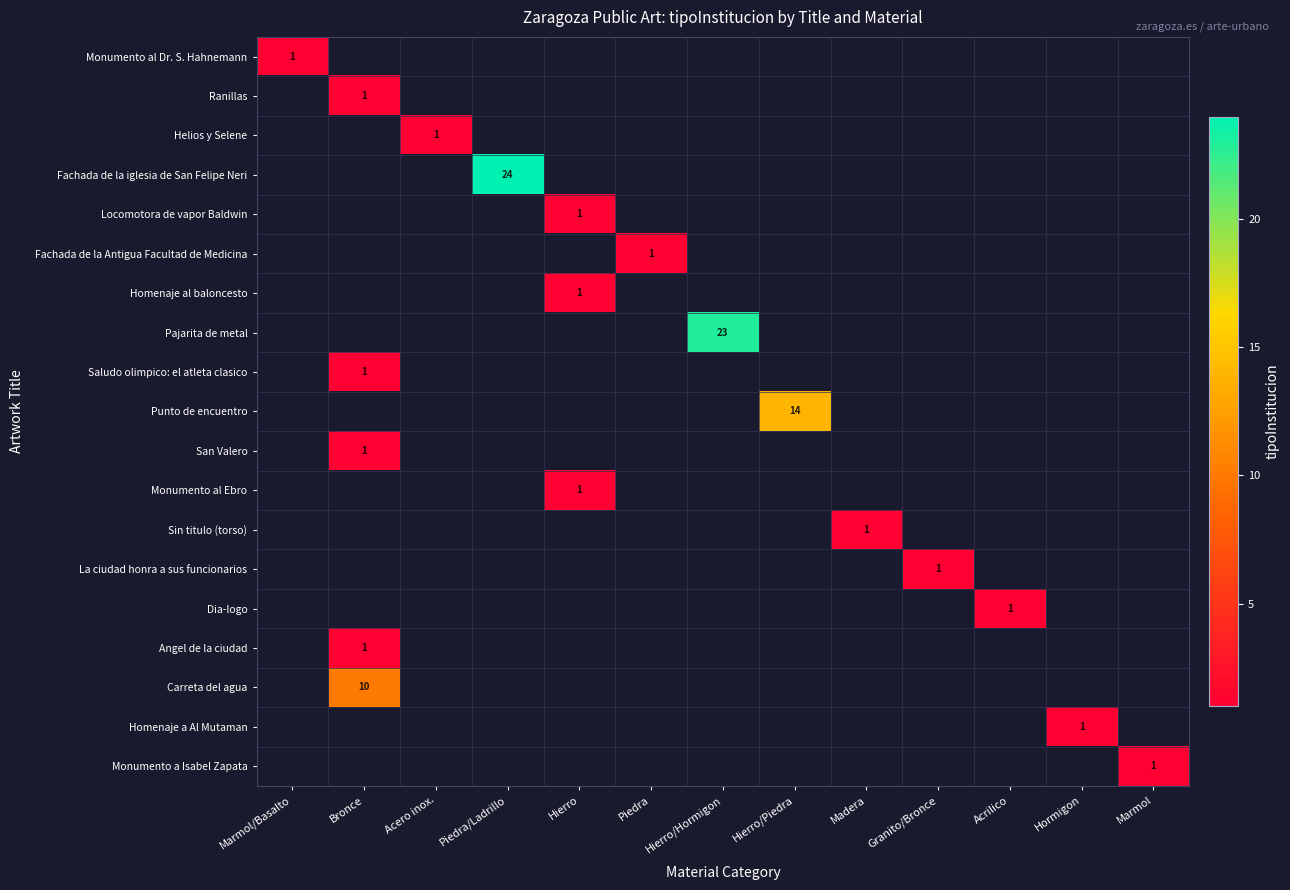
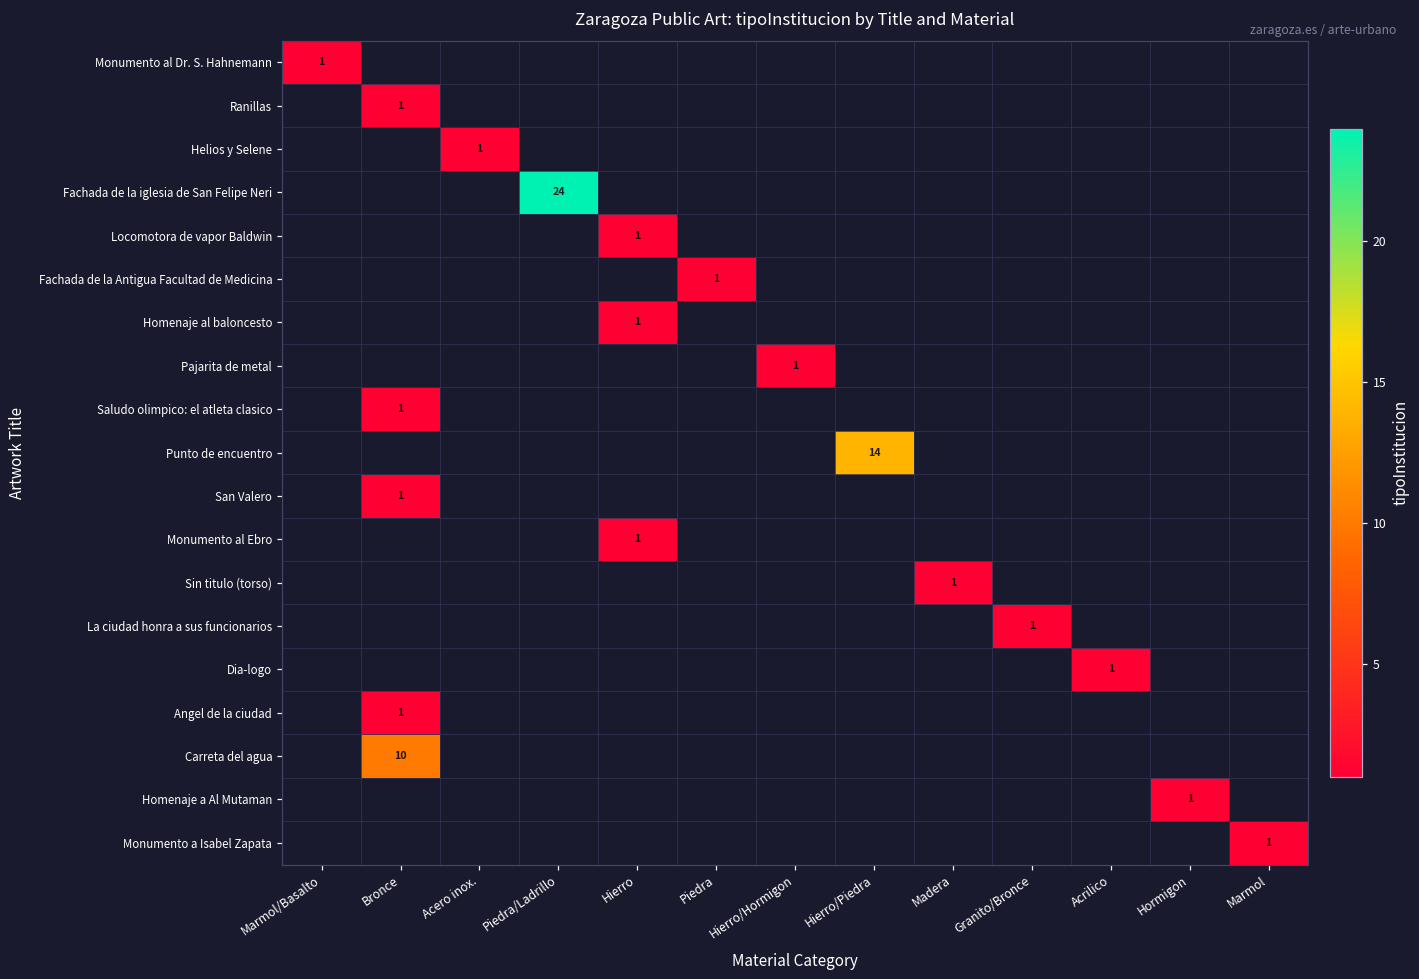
  {
    "Monumento al Dr. S. Hahnemann": {
      "Marmol/Basalto": 1
    },
    "Ranillas": {
      "Bronce": 1
    },
    "Helios y Selene": {
      "Acero inox.": 1
    },
    "Fachada de la iglesia de San Felipe Neri": {
      "Piedra/Ladrillo": 24
    },
    "Locomotora de vapor Baldwin": {
      "Hierro": 1
    },
    "Fachada de la Antigua Facultad de Medicina": {
      "Piedra": 1
    },
    "Homenaje al baloncesto": {
      "Hierro": 1
    },
    "Pajarita de metal": {
-     "Hierro/Hormigon": 23
+     "Hierro/Hormigon": 1
    },
    "Saludo olimpico: el atleta clasico": {
      "Bronce": 1
    },
    "Punto de encuentro": {
      "Hierro/Piedra": 14
    },
    "San Valero": {
      "Bronce": 1
    },
    "Monumento al Ebro": {
      "Hierro": 1
    },
    "Sin titulo (torso)": {
      "Madera": 1
    },
    "La ciudad honra a sus funcionarios": {
      "Granito/Bronce": 1
    },
    "Dia-logo": {
      "Acrilico": 1
    },
    "Angel de la ciudad": {
      "Bronce": 1
    },
    "Carreta del agua": {
      "Bronce": 10
    },
    "Homenaje a Al Mutaman": {
      "Hormigon": 1
    },
    "Monumento a Isabel Zapata": {
      "Marmol": 1
    }
  }
